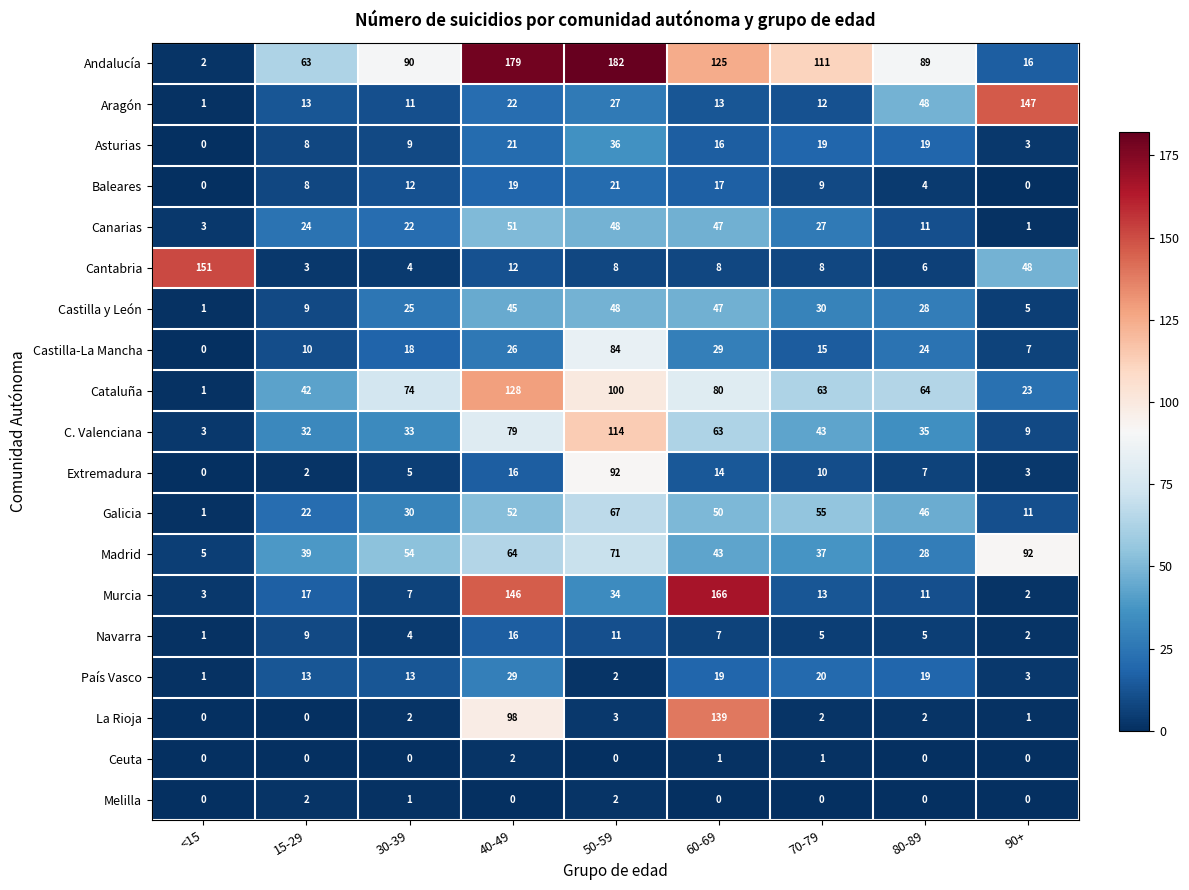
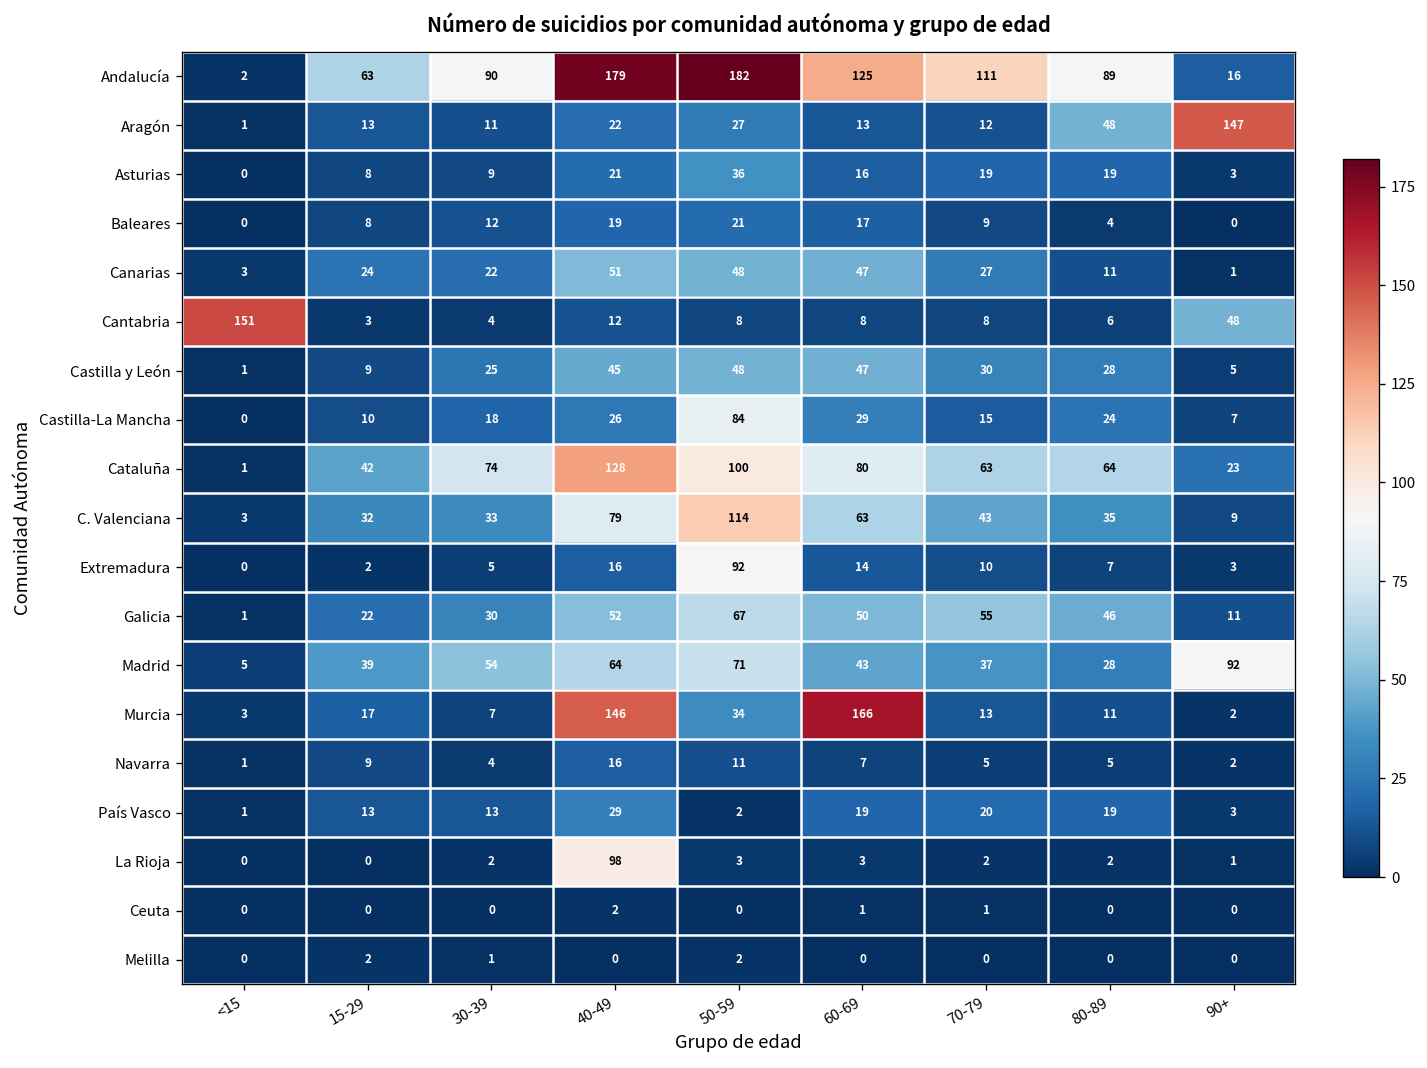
  {
    "Andalucía": {
      "<15": 2,
      "15-29": 63,
      "30-39": 90,
      "40-49": 179,
      "50-59": 182,
      "60-69": 125,
      "70-79": 111,
      "80-89": 89,
      "90+": 16
    },
    "Aragón": {
      "<15": 1,
      "15-29": 13,
      "30-39": 11,
      "40-49": 22,
      "50-59": 27,
      "60-69": 13,
      "70-79": 12,
      "80-89": 48,
      "90+": 147
    },
    "Asturias": {
      "<15": 0,
      "15-29": 8,
      "30-39": 9,
      "40-49": 21,
      "50-59": 36,
      "60-69": 16,
      "70-79": 19,
      "80-89": 19,
      "90+": 3
    },
    "Baleares": {
      "<15": 0,
      "15-29": 8,
      "30-39": 12,
      "40-49": 19,
      "50-59": 21,
      "60-69": 17,
      "70-79": 9,
      "80-89": 4,
      "90+": 0
    },
    "Canarias": {
      "<15": 3,
      "15-29": 24,
      "30-39": 22,
      "40-49": 51,
      "50-59": 48,
      "60-69": 47,
      "70-79": 27,
      "80-89": 11,
      "90+": 1
    },
    "Cantabria": {
      "<15": 151,
      "15-29": 3,
      "30-39": 4,
      "40-49": 12,
      "50-59": 8,
      "60-69": 8,
      "70-79": 8,
      "80-89": 6,
      "90+": 48
    },
    "Castilla y León": {
      "<15": 1,
      "15-29": 9,
      "30-39": 25,
      "40-49": 45,
      "50-59": 48,
      "60-69": 47,
      "70-79": 30,
      "80-89": 28,
      "90+": 5
    },
    "Castilla-La Mancha": {
      "<15": 0,
      "15-29": 10,
      "30-39": 18,
      "40-49": 26,
      "50-59": 84,
      "60-69": 29,
      "70-79": 15,
      "80-89": 24,
      "90+": 7
    },
    "Cataluña": {
      "<15": 1,
      "15-29": 42,
      "30-39": 74,
      "40-49": 128,
      "50-59": 100,
      "60-69": 80,
      "70-79": 63,
      "80-89": 64,
      "90+": 23
    },
    "C. Valenciana": {
      "<15": 3,
      "15-29": 32,
      "30-39": 33,
      "40-49": 79,
      "50-59": 114,
      "60-69": 63,
      "70-79": 43,
      "80-89": 35,
      "90+": 9
    },
    "Extremadura": {
      "<15": 0,
      "15-29": 2,
      "30-39": 5,
      "40-49": 16,
      "50-59": 92,
      "60-69": 14,
      "70-79": 10,
      "80-89": 7,
      "90+": 3
    },
    "Galicia": {
      "<15": 1,
      "15-29": 22,
      "30-39": 30,
      "40-49": 52,
      "50-59": 67,
      "60-69": 50,
      "70-79": 55,
      "80-89": 46,
      "90+": 11
    },
    "Madrid": {
      "<15": 5,
      "15-29": 39,
      "30-39": 54,
      "40-49": 64,
      "50-59": 71,
      "60-69": 43,
      "70-79": 37,
      "80-89": 28,
      "90+": 92
    },
    "Murcia": {
      "<15": 3,
      "15-29": 17,
      "30-39": 7,
      "40-49": 146,
      "50-59": 34,
      "60-69": 166,
      "70-79": 13,
      "80-89": 11,
      "90+": 2
    },
    "Navarra": {
      "<15": 1,
      "15-29": 9,
      "30-39": 4,
      "40-49": 16,
      "50-59": 11,
      "60-69": 7,
      "70-79": 5,
      "80-89": 5,
      "90+": 2
    },
    "País Vasco": {
      "<15": 1,
      "15-29": 13,
      "30-39": 13,
      "40-49": 29,
      "50-59": 2,
      "60-69": 19,
      "70-79": 20,
      "80-89": 19,
      "90+": 3
    },
    "La Rioja": {
      "<15": 0,
      "15-29": 0,
      "30-39": 2,
      "40-49": 98,
      "50-59": 3,
-     "60-69": 139,
+     "60-69": 3,
      "70-79": 2,
      "80-89": 2,
      "90+": 1
    },
    "Ceuta": {
      "<15": 0,
      "15-29": 0,
      "30-39": 0,
      "40-49": 2,
      "50-59": 0,
      "60-69": 1,
      "70-79": 1,
      "80-89": 0,
      "90+": 0
    },
    "Melilla": {
      "<15": 0,
      "15-29": 2,
      "30-39": 1,
      "40-49": 0,
      "50-59": 2,
      "60-69": 0,
      "70-79": 0,
      "80-89": 0,
      "90+": 0
    }
  }
